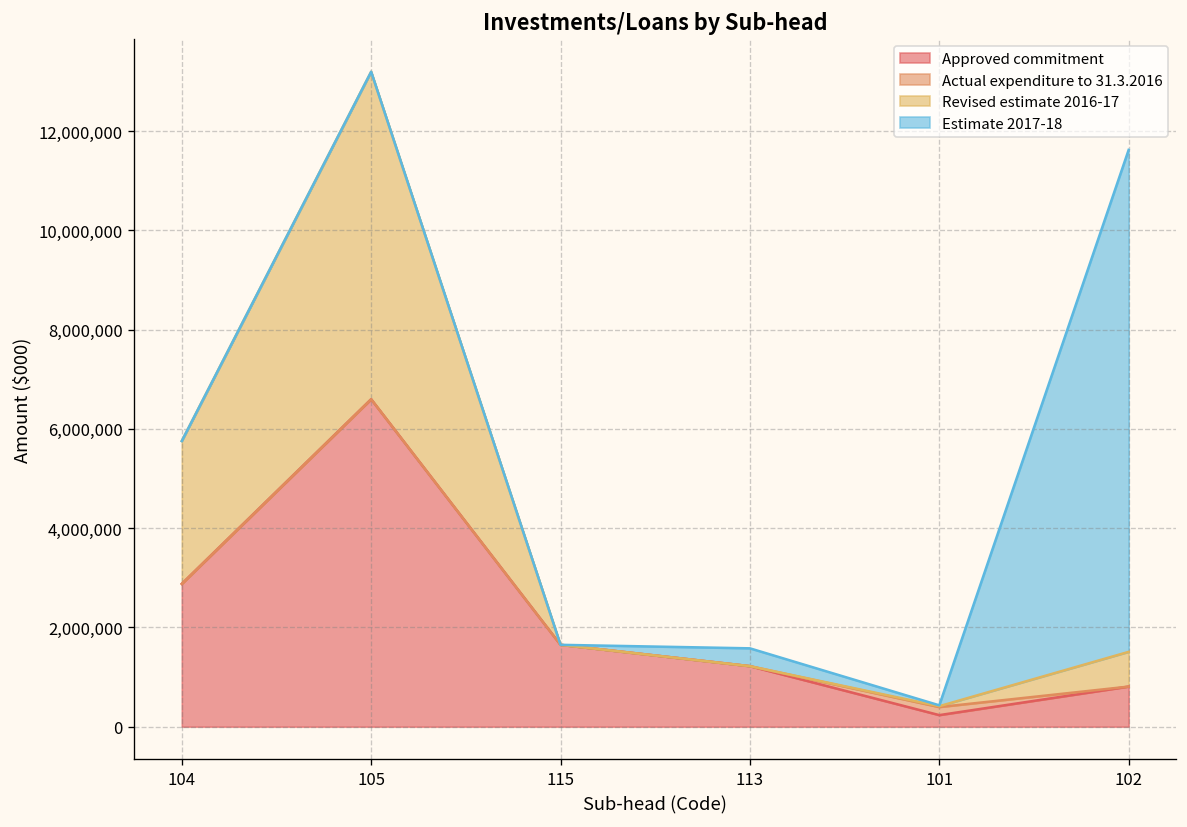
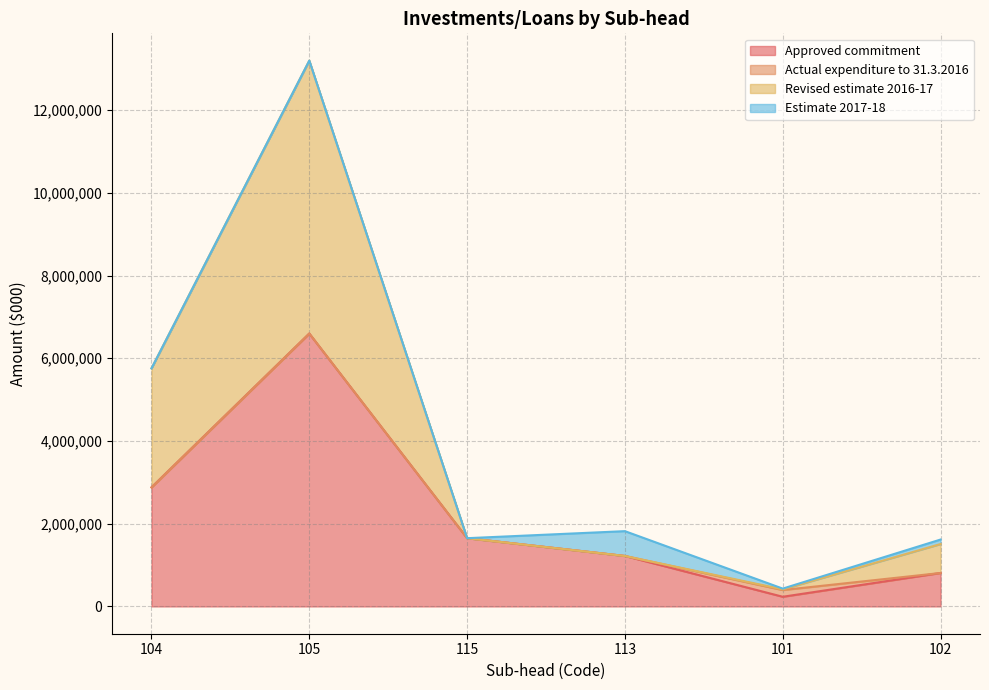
  {
    "Estimate 2017-18": {
-     "113": "400,000",
-     "102": "10,100,000"
+     "113": "600,000",
+     "102": "100,000"
    }
  }
